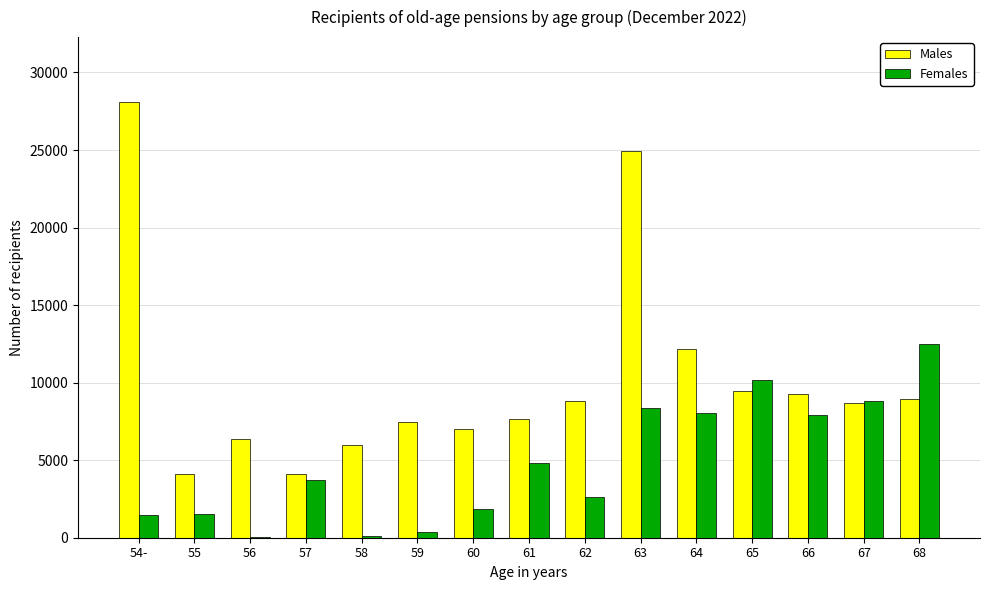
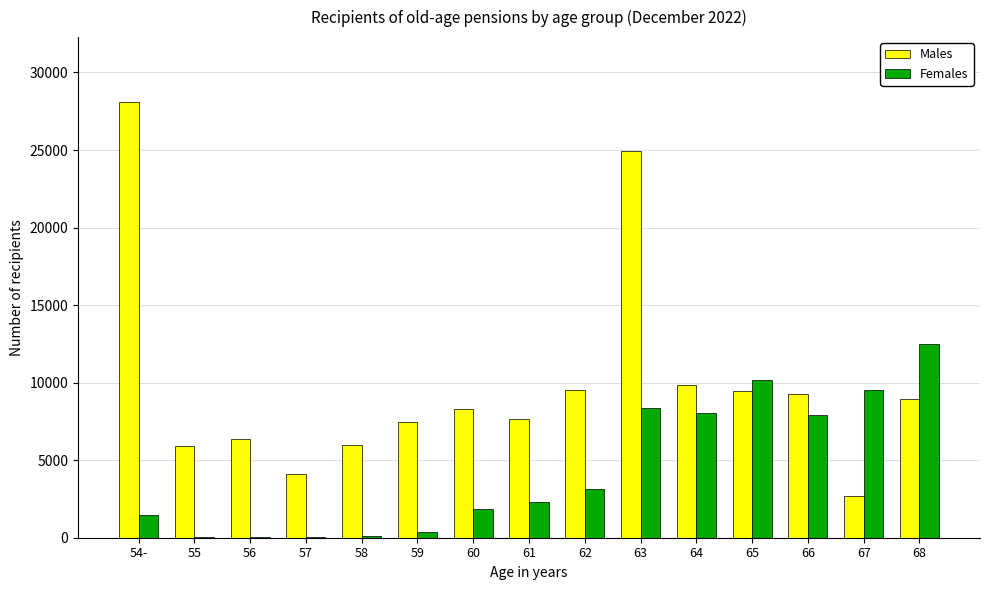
  {
    "Males": {
      "54-": 28100,
-     "55": 4100,
+     "55": 5900,
      "56": 6400,
      "57": 4100,
      "58": 6000,
      "59": 7400,
-     "60": 7000,
+     "60": 8300,
      "61": 7600,
-     "62": 8800,
+     "62": 9500,
      "63": 24900,
-     "64": 12100,
+     "64": 9900,
      "65": 9400,
      "66": 9300,
-     "67": 8700,
+     "67": 2700,
      "68": 8900
    },
    "Females": {
      "54-": 1500,
-     "55": 1500,
-     "57": 3700,
+     "55": 0,
+     "57": 0,
      "59": 400,
      "60": 1800,
-     "61": 4800,
-     "62": 2600,
+     "61": 2300,
+     "62": 3200,
      "63": 8400,
      "64": 8000,
      "65": 10200,
      "66": 7900,
-     "67": 8800,
+     "67": 9500,
      "68": 12500
    }
  }
